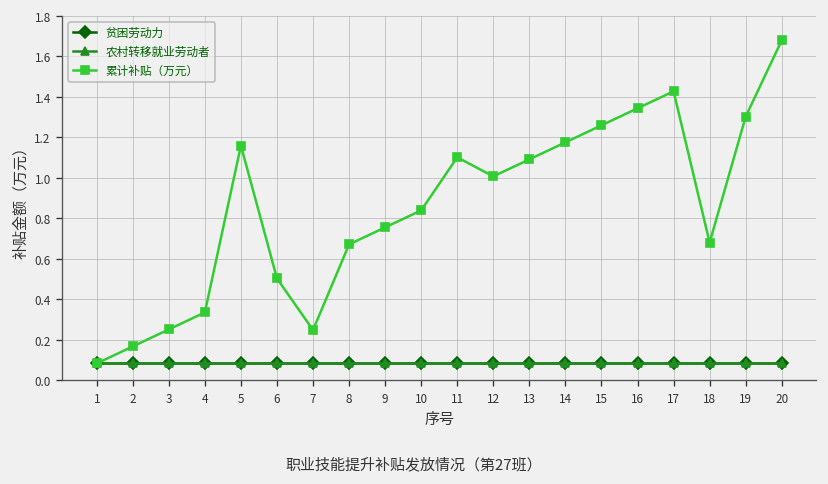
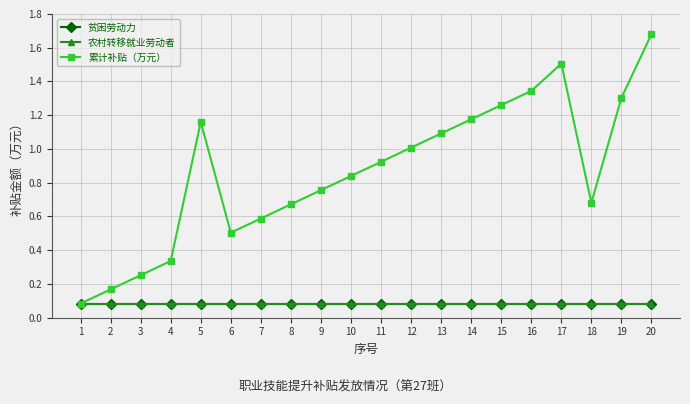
  {
    "农村转移就业劳动者": {
      "2": 0.08,
      "3": 0.08,
      "4": 0.08,
      "5": 0.08,
      "6": 0.08,
      "7": 0.08,
      "8": 0.08,
      "9": 0.08,
      "10": 0.08,
      "11": 0.08,
      "12": 0.08,
      "13": 0.08,
      "14": 0.08,
      "15": 0.08,
      "16": 0.08,
      "17": 0.08,
      "18": 0.08,
      "19": 0.08,
      "20": 0.08
    },
    "累计补贴（万元）": {
      "2": 0.17,
      "3": 0.25,
      "4": 0.34,
      "5": 1.16,
      "6": 0.50,
-     "7": 0.25,
+     "7": 0.59,
      "8": 0.67,
      "9": 0.76,
      "10": 0.84,
-     "11": 1.10,
+     "11": 0.92,
      "12": 1.01,
      "13": 1.09,
      "14": 1.18,
      "15": 1.26,
      "16": 1.34,
-     "17": 1.43,
+     "17": 1.51,
      "18": 0.68,
      "19": 1.30,
      "20": 1.68
    }
  }
